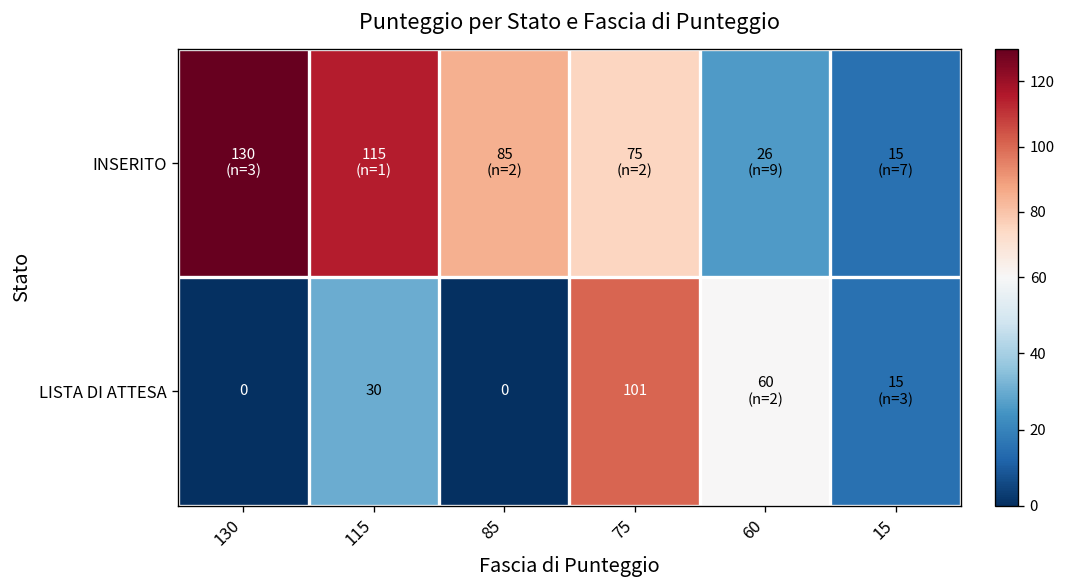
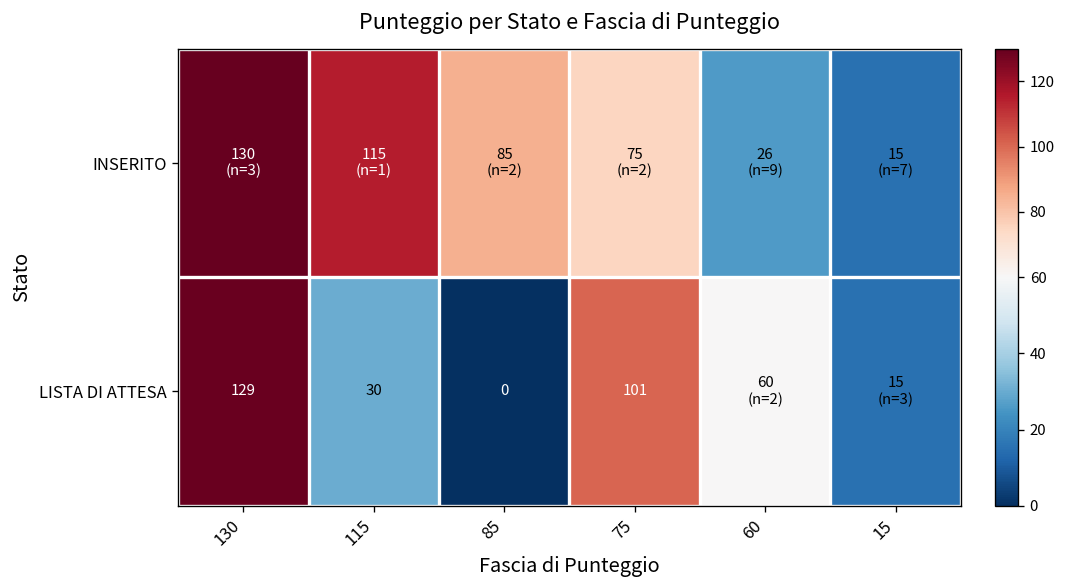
  {
    "LISTA DI ATTESA": {
-     "130": 0,
+     "130": 129,
      "115": 30,
      "85": 0,
      "75": 101
    }
  }
